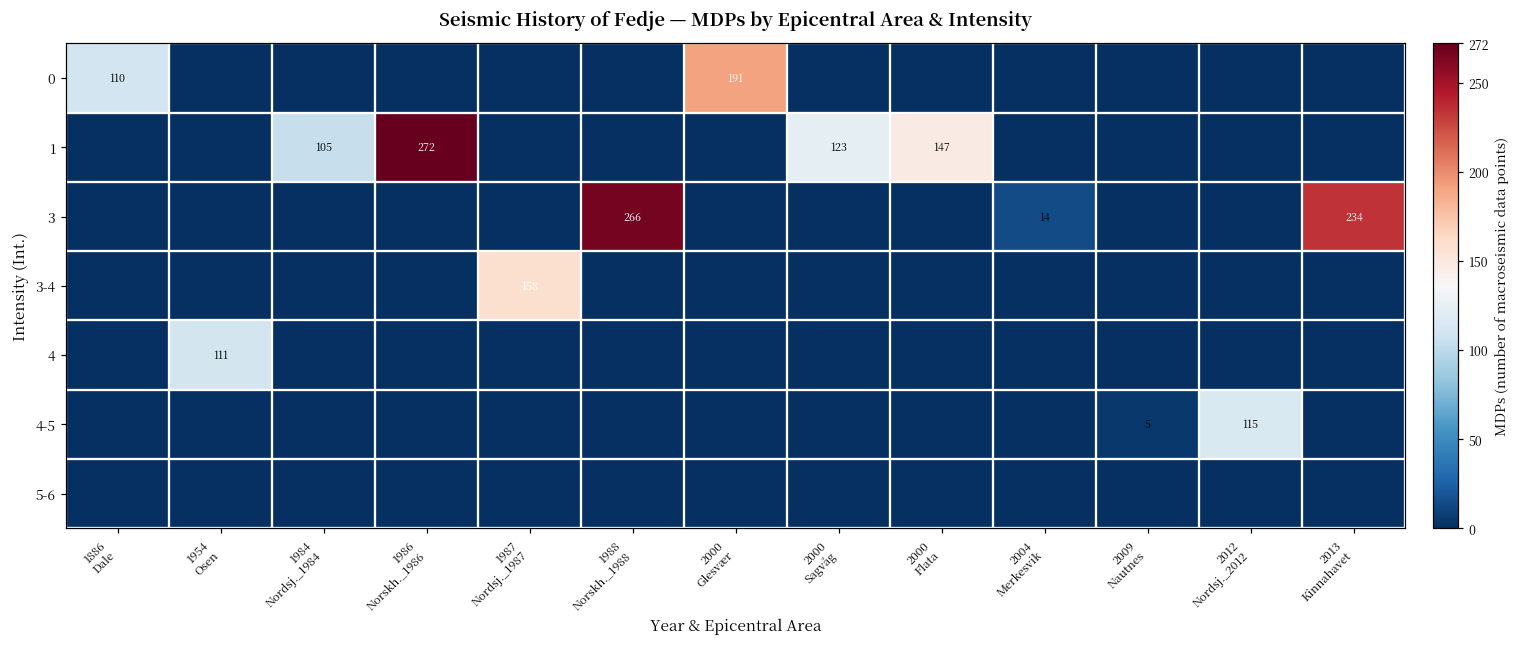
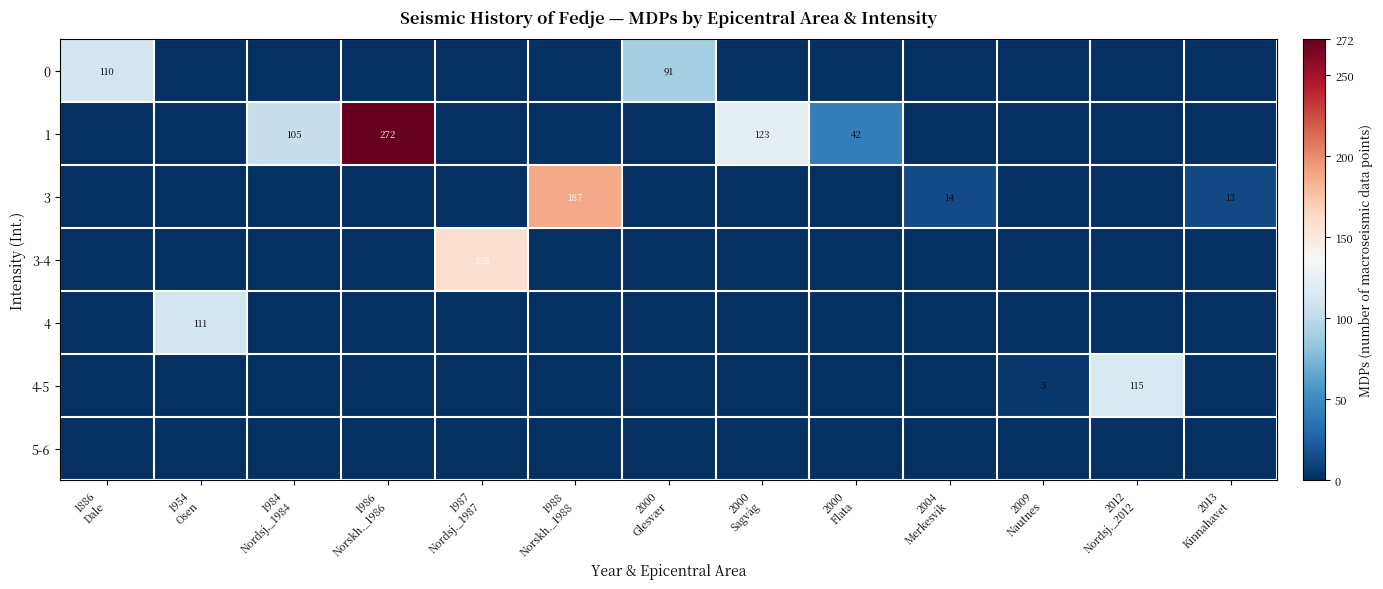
  {
    "0": {
      "1886 Dale": 110,
-     "2000 Glesvær": 191
+     "2000 Glesvær": 91
    },
    "1": {
      "1984 Nordsj._1984": 105,
      "1986 Norskh._1986": 272,
      "2000 Sagvåg": 123,
-     "2000 Flata": 147
+     "2000 Flata": 42
    },
    "3": {
-     "1988 Norskh._1988": 266,
+     "1988 Norskh._1988": 187,
      "2004 Merkesvik": 14,
-     "2013 Kinnahavet": 234
+     "2013 Kinnahavet": 13
    },
    "4": {
      "1954 Osen": 111
    },
    "4-5": {
      "2009 Nautnes": 5,
      "2012 Nordsj._2012": 115
    }
  }
